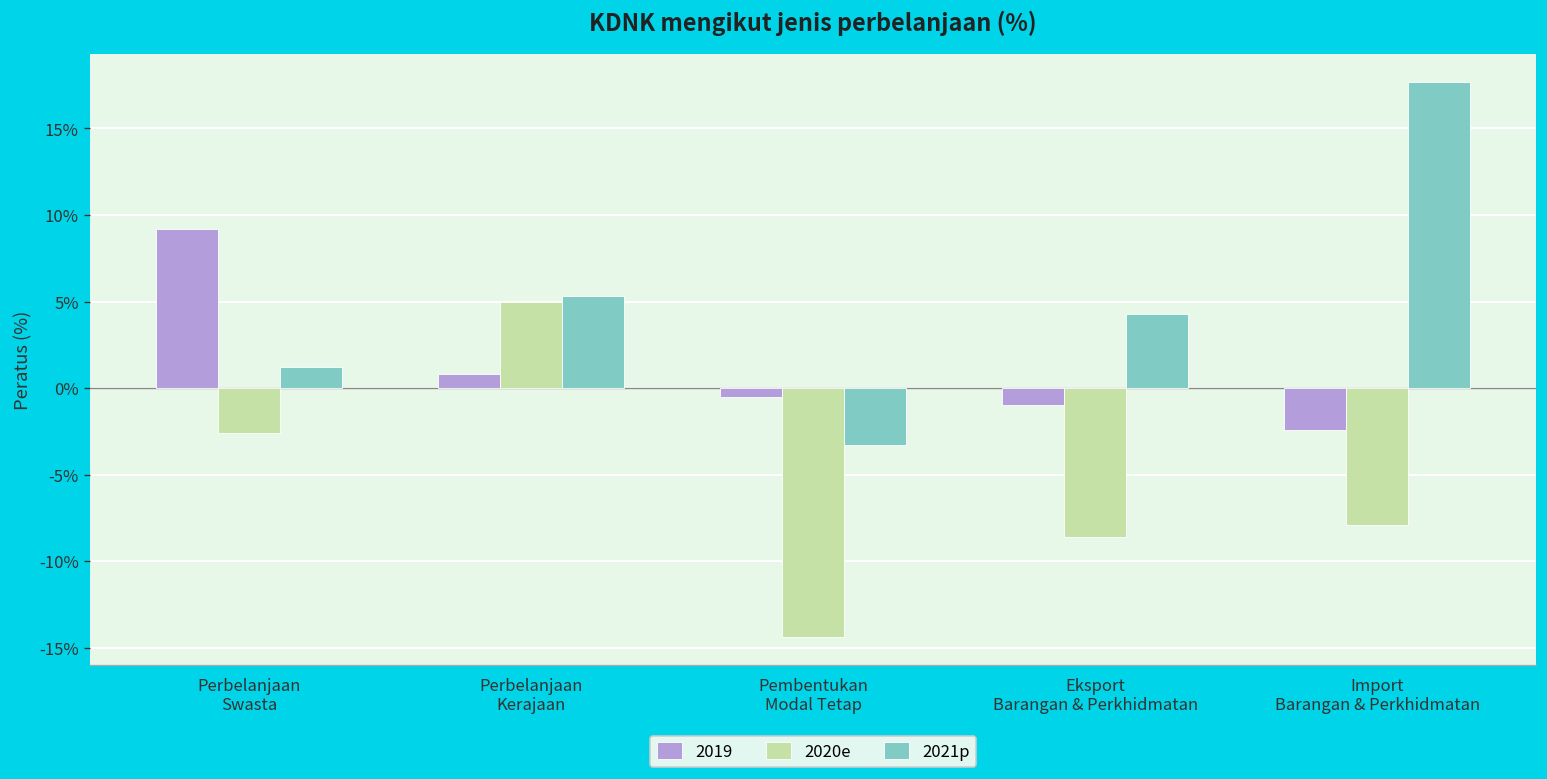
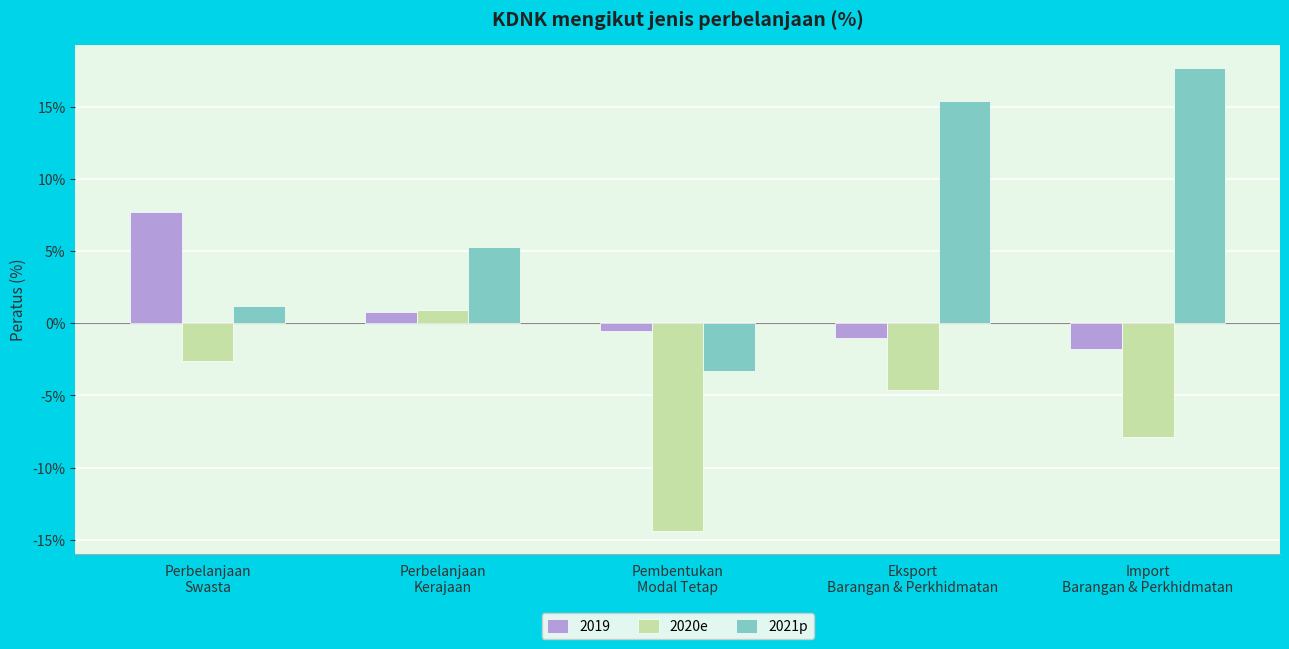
  {
    "2019": {
-     "Perbelanjaan Swasta": "9.2%",
+     "Perbelanjaan Swasta": "7.7%",
      "Perbelanjaan Kerajaan": "0.8%",
      "Pembentukan Modal Tetap": "-0.5%",
      "Eksport Barangan & Perkhidmatan": "-1.0%",
-     "Import Barangan & Perkhidmatan": "-2.4%"
+     "Import Barangan & Perkhidmatan": "-1.8%"
    },
    "2020e": {
      "Perbelanjaan Swasta": "-2.6%",
-     "Perbelanjaan Kerajaan": "5.0%",
+     "Perbelanjaan Kerajaan": "0.9%",
      "Pembentukan Modal Tetap": "-14.4%",
-     "Eksport Barangan & Perkhidmatan": "-8.6%",
+     "Eksport Barangan & Perkhidmatan": "-4.6%",
      "Import Barangan & Perkhidmatan": "-7.9%"
    },
    "2021p": {
      "Perbelanjaan Swasta": "1.2%",
      "Perbelanjaan Kerajaan": "5.3%",
      "Pembentukan Modal Tetap": "-3.3%",
-     "Eksport Barangan & Perkhidmatan": "4.3%",
+     "Eksport Barangan & Perkhidmatan": "15.4%",
      "Import Barangan & Perkhidmatan": "17.7%"
    }
  }
